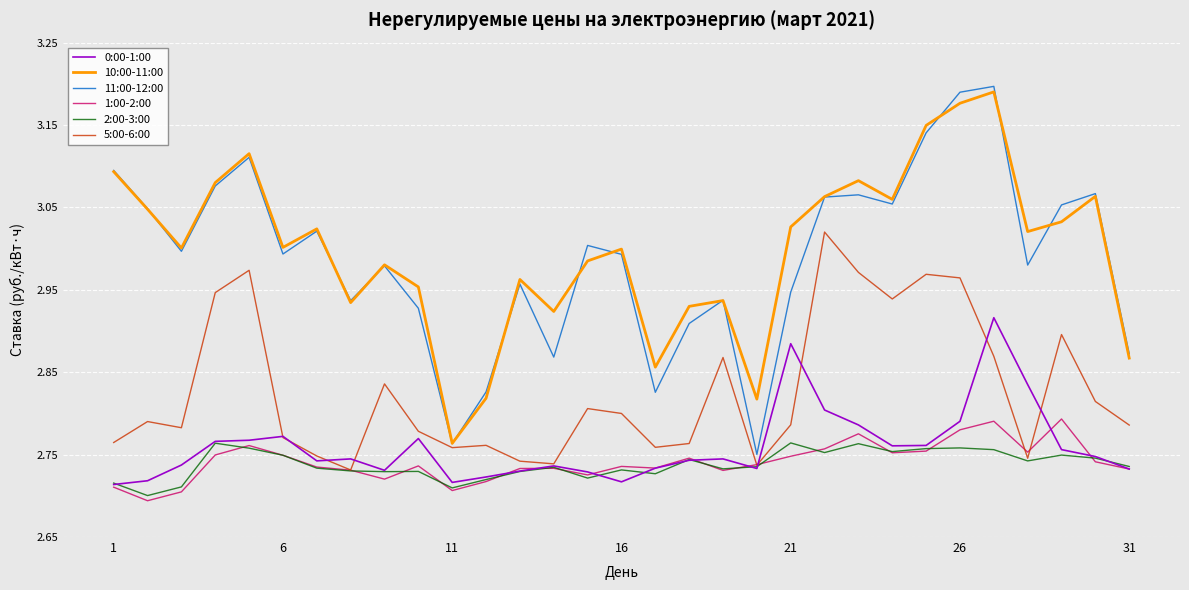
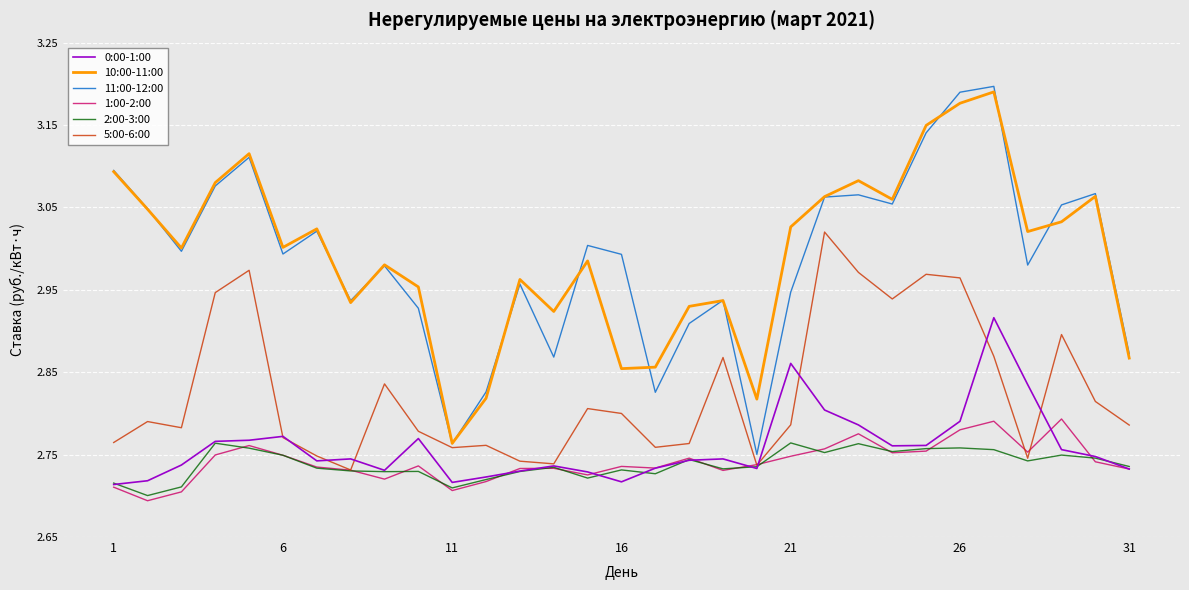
  {
    "0:00-1:00": {
      "11": 2.72,
      "16": 2.72,
-     "21": 2.88,
+     "21": 2.86,
      "26": 2.79
    },
    "10:00-11:00": {
      "6": 3.00,
-     "16": 3.00,
+     "16": 2.85,
      "21": 3.03,
      "26": 3.18,
      "31": 2.87
    },
    "11:00-12:00": {
      "6": 2.99,
      "16": 2.99,
      "21": 2.95,
      "26": 3.19,
      "31": 2.87
    },
    "1:00-2:00": {
      "1": 2.71,
      "11": 2.71,
      "16": 2.74,
      "21": 2.75,
      "26": 2.78
    },
    "2:00-3:00": {
      "11": 2.71,
      "16": 2.73,
      "21": 2.76,
      "26": 2.76
    },
    "5:00-6:00": {
      "1": 2.76,
      "11": 2.76,
      "16": 2.80,
      "21": 2.79,
      "26": 2.96,
      "31": 2.79
    }
  }
